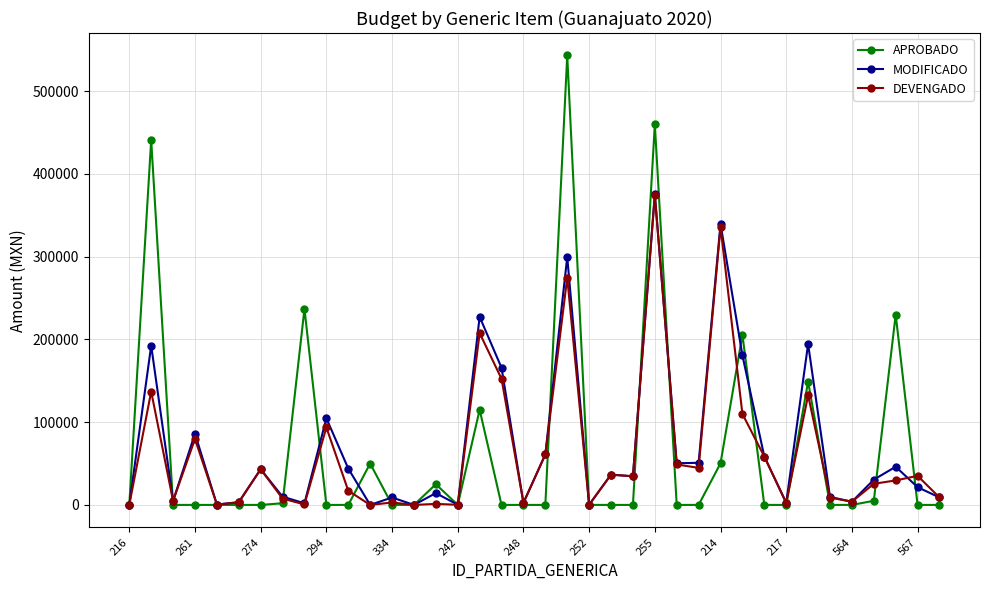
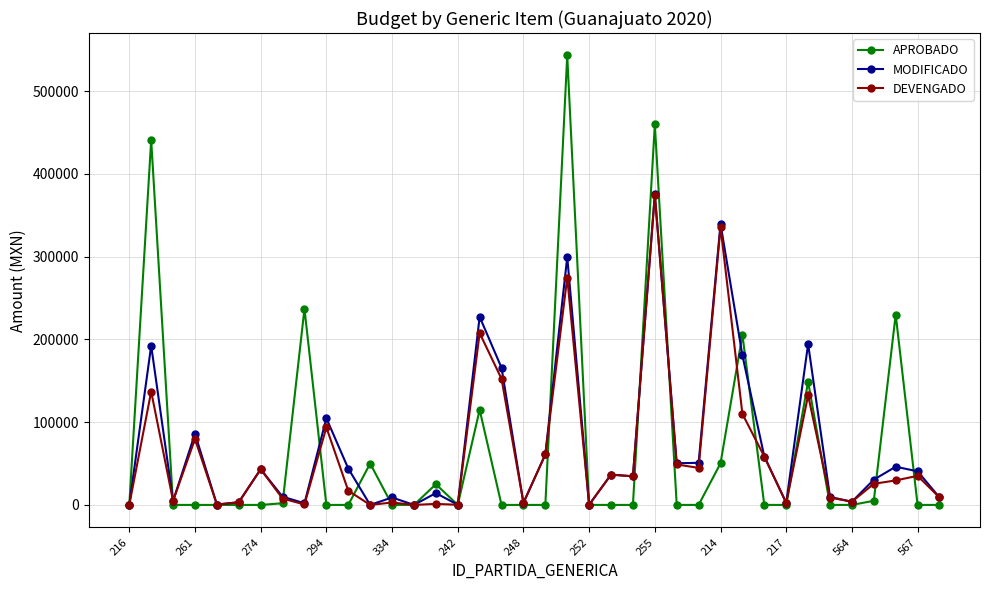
  {
    "APROBADO": {
      "261": 0,
      "274": 0,
      "294": 0,
      "255": 460000,
      "214": 50000,
      "564": 0,
      "567": 0
    },
    "MODIFICADO": {
      "261": 90000,
      "294": 100000,
      "334": 10000,
      "214": 340000,
-     "567": 20000
+     "567": 40000
    },
    "DEVENGADO": {
      "261": 80000,
      "294": 90000,
      "214": 340000,
      "567": 40000
    }
  }
